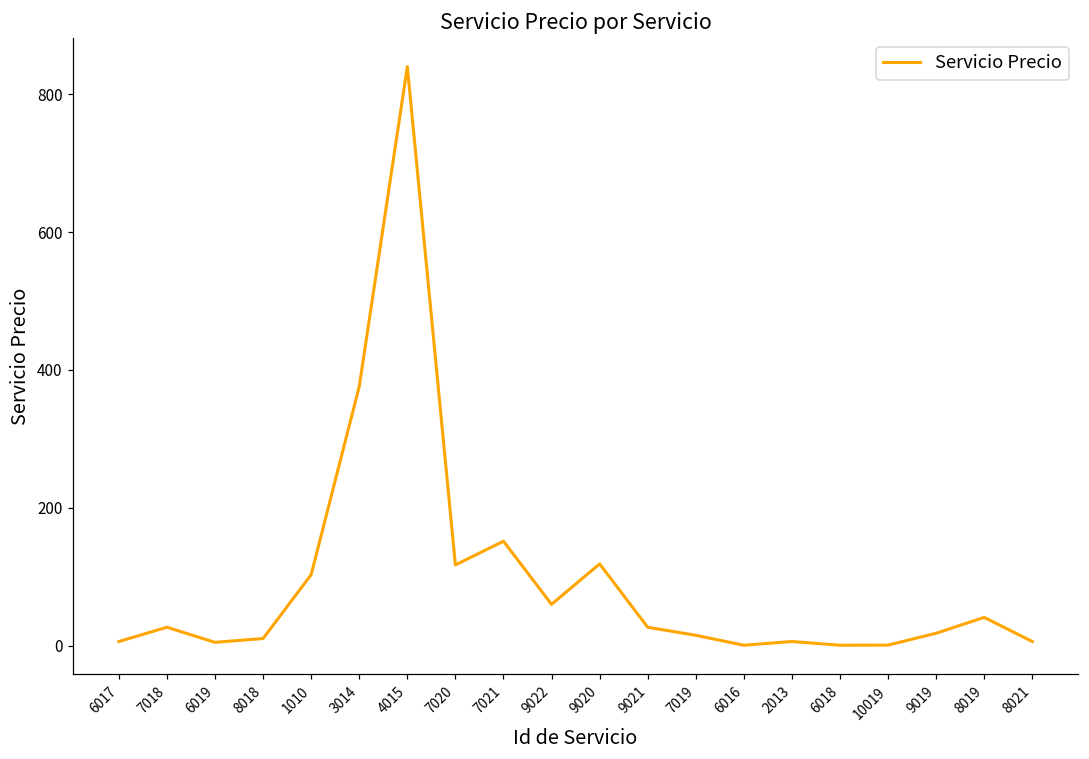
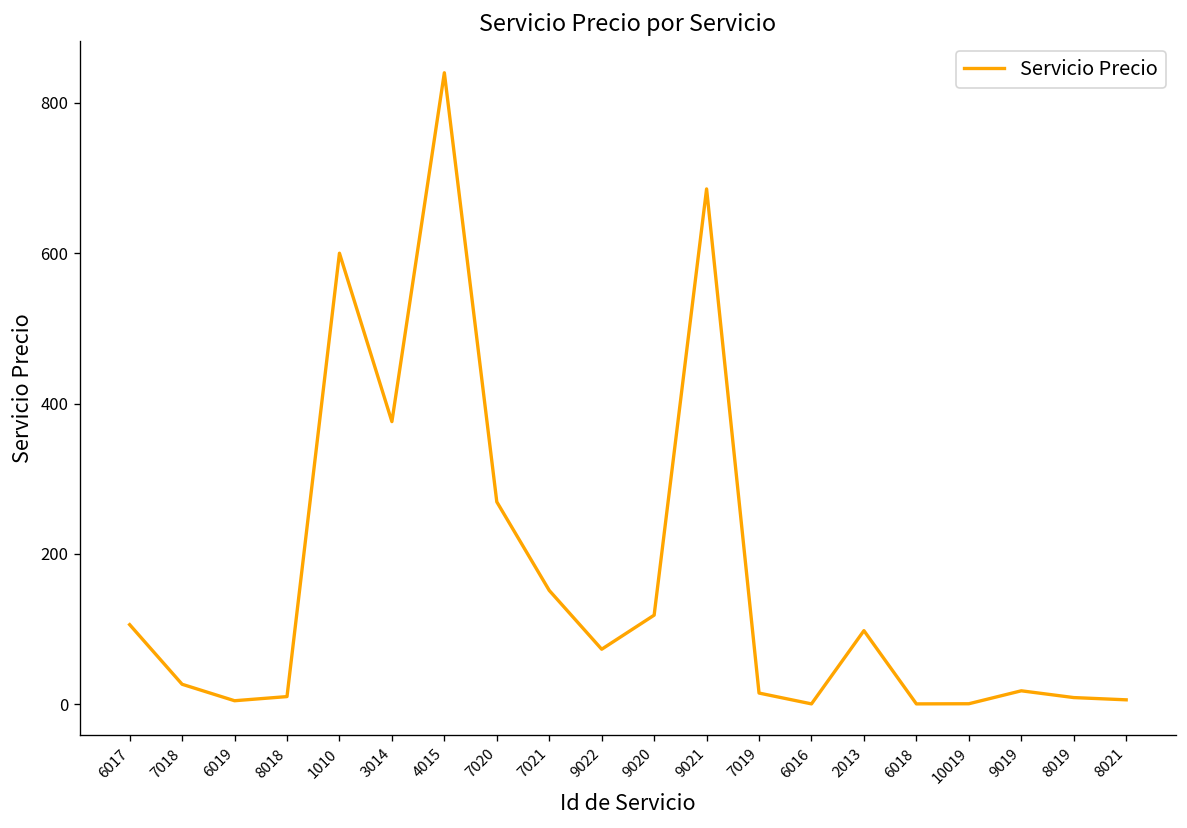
  {
-   "6017": 10,
+   "6017": 110,
    "7018": 30,
    "6019": 0,
    "8018": 10,
-   "1010": 100,
+   "1010": 600,
    "3014": 380,
    "4015": 840,
-   "7020": 120,
+   "7020": 270,
    "7021": 150,
-   "9022": 60,
+   "9022": 70,
    "9020": 120,
-   "9021": 30,
+   "9021": 690,
    "7019": 20,
    "6016": 0,
-   "2013": 10,
+   "2013": 100,
    "6018": 0,
    "10019": 0,
    "9019": 20,
-   "8019": 40,
+   "8019": 10,
    "8021": 10
  }
